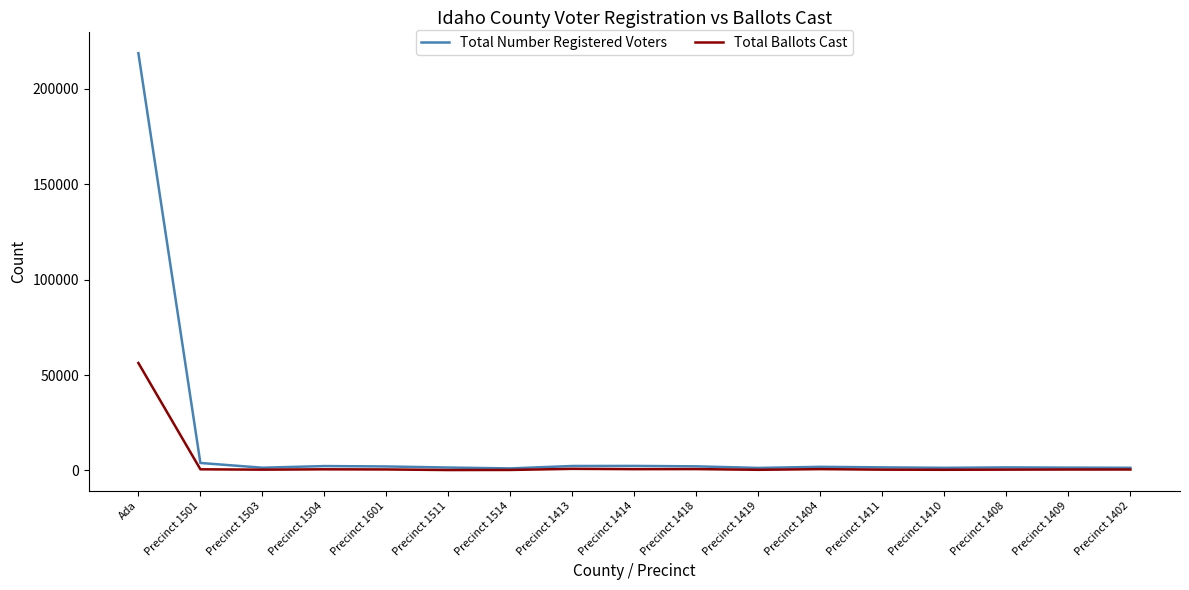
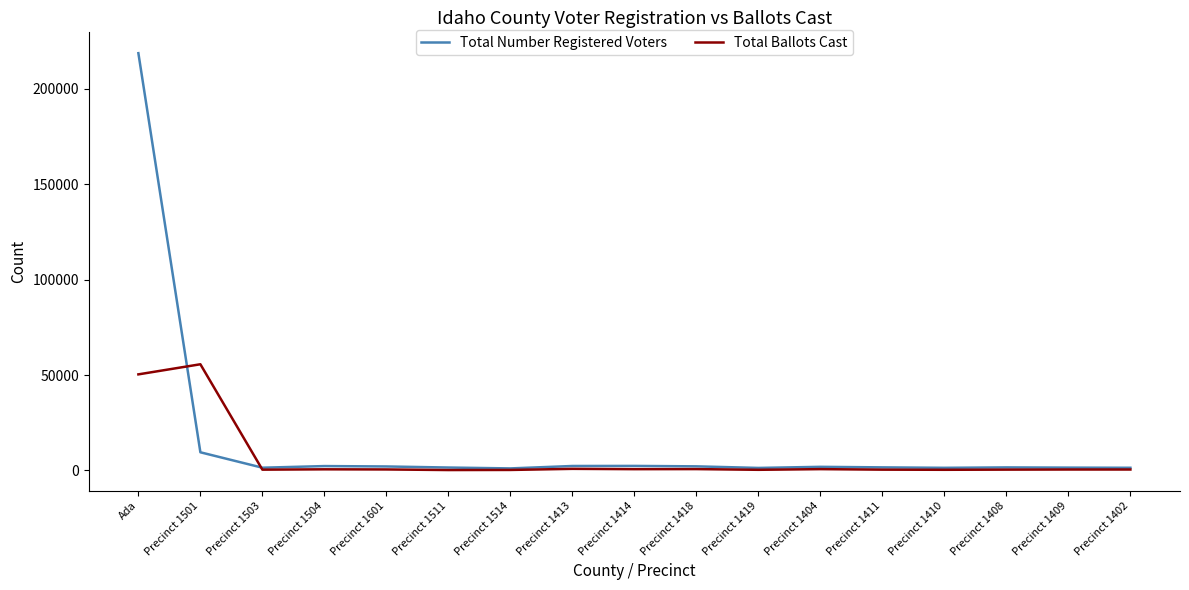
  {
    "Total Number Registered Voters": {
      "Ada": 219000,
-     "Precinct 1501": 4000,
+     "Precinct 1501": 10000,
      "Precinct 1504": 2000,
      "Precinct 1601": 2000,
      "Precinct 1413": 2000,
      "Precinct 1414": 2000,
      "Precinct 1418": 2000
    },
    "Total Ballots Cast": {
-     "Ada": 56000,
-     "Precinct 1501": 1000,
+     "Ada": 50000,
+     "Precinct 1501": 56000,
      "Precinct 1504": 1000,
      "Precinct 1601": 1000,
      "Precinct 1413": 1000,
      "Precinct 1414": 1000,
      "Precinct 1418": 1000
    }
  }
